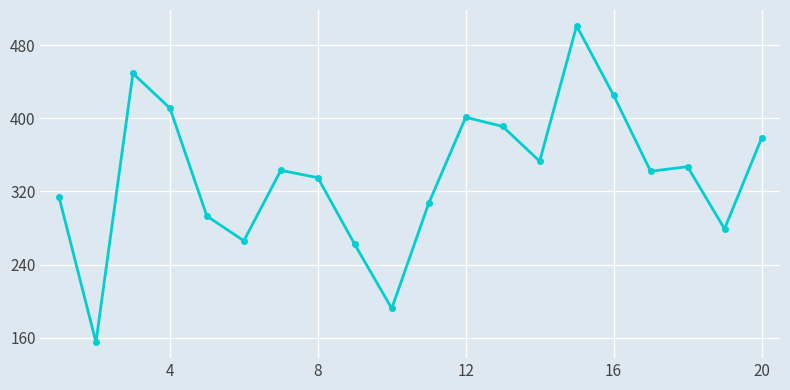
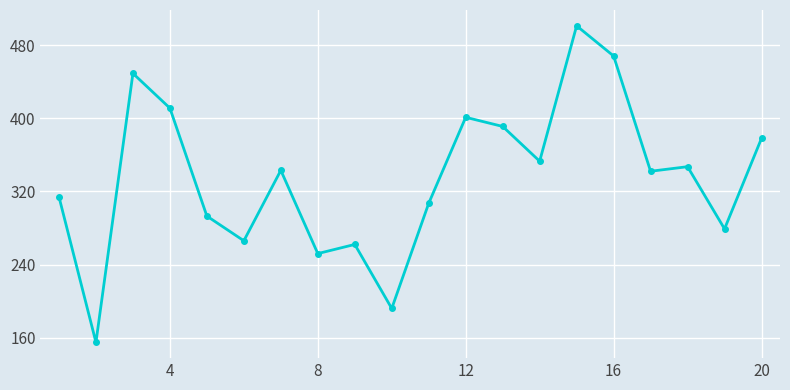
  {
    "4": 410,
-   "8": 340,
+   "8": 250,
    "12": 400,
-   "16": 430,
+   "16": 470,
    "20": 380
  }
